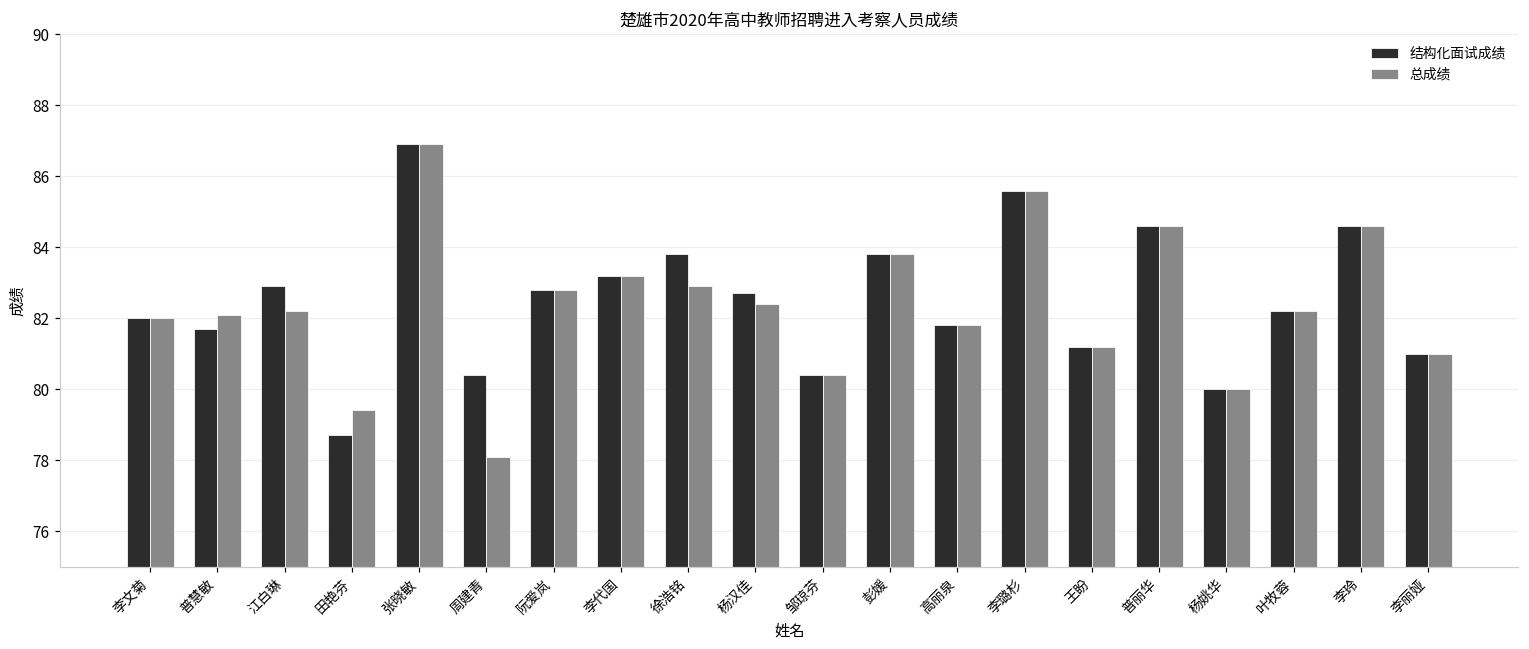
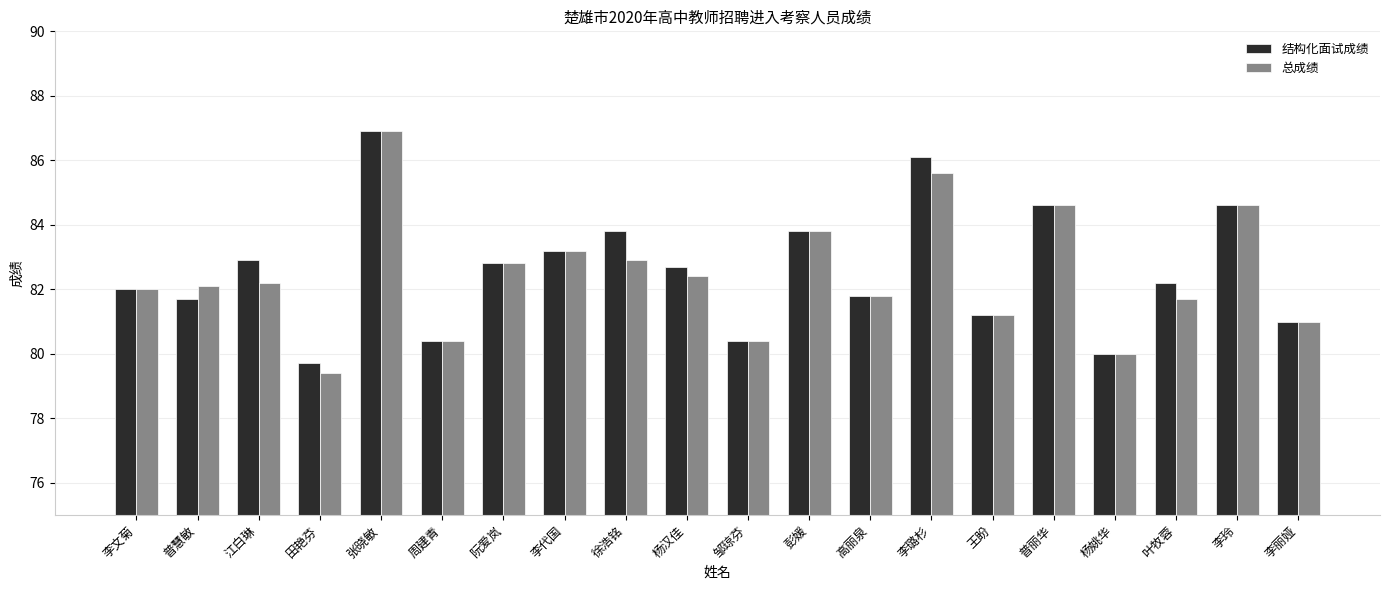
  {
    "结构化面试成绩": {
      "李文菊": 82.0,
      "普慧敏": 81.7,
      "江白琳": 82.9,
-     "田艳芬": 78.7,
+     "田艳芬": 79.7,
      "张晓敏": 86.9,
      "周建青": 80.4,
      "阮爱岚": 82.8,
      "李代国": 83.2,
      "徐浩铭": 83.8,
      "杨汉佳": 82.7,
      "邹琼芬": 80.4,
      "彭媛": 83.8,
      "高丽泉": 81.8,
-     "李璐杉": 85.6,
+     "李璐杉": 86.1,
      "王盼": 81.2,
      "普丽华": 84.6,
      "杨姚华": 80.0,
      "叶牧蓉": 82.2,
      "李玲": 84.6,
      "李丽娅": 81.0
    },
    "总成绩": {
      "李文菊": 82.0,
      "普慧敏": 82.1,
      "江白琳": 82.2,
      "田艳芬": 79.4,
      "张晓敏": 86.9,
-     "周建青": 78.1,
+     "周建青": 80.4,
      "阮爱岚": 82.8,
      "李代国": 83.2,
      "徐浩铭": 82.9,
      "杨汉佳": 82.4,
      "邹琼芬": 80.4,
      "彭媛": 83.8,
      "高丽泉": 81.8,
      "李璐杉": 85.6,
      "王盼": 81.2,
      "普丽华": 84.6,
      "杨姚华": 80.0,
-     "叶牧蓉": 82.2,
+     "叶牧蓉": 81.7,
      "李玲": 84.6,
      "李丽娅": 81.0
    }
  }
